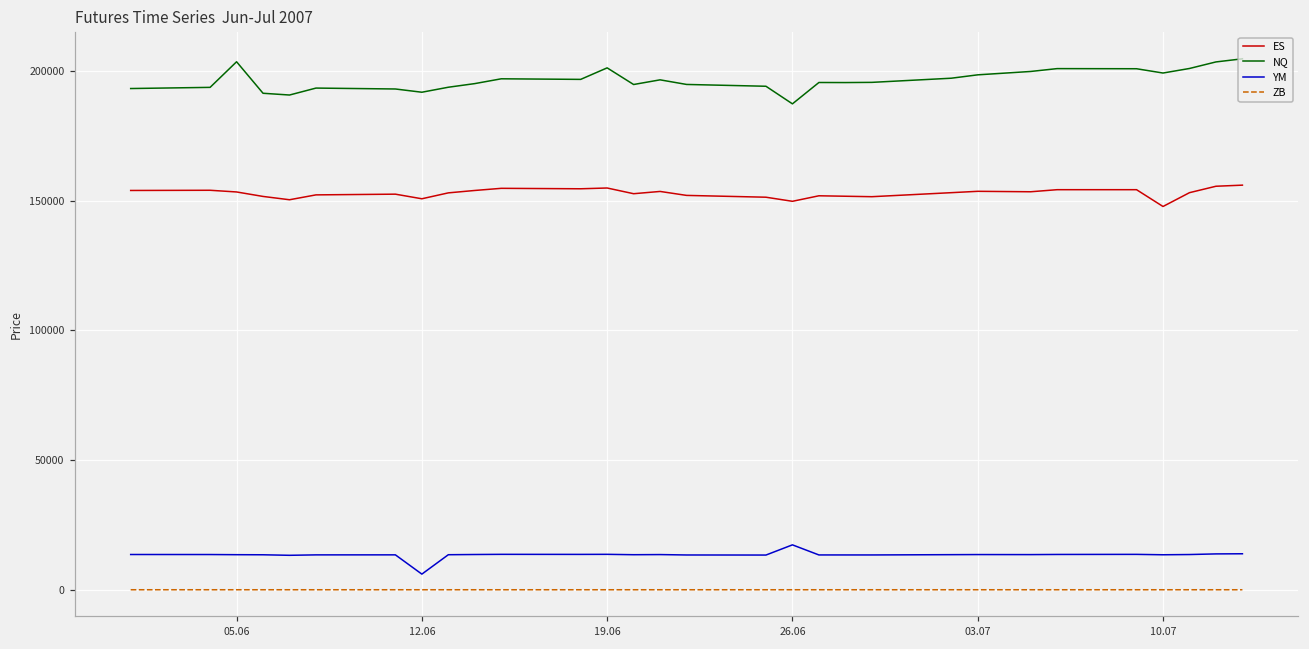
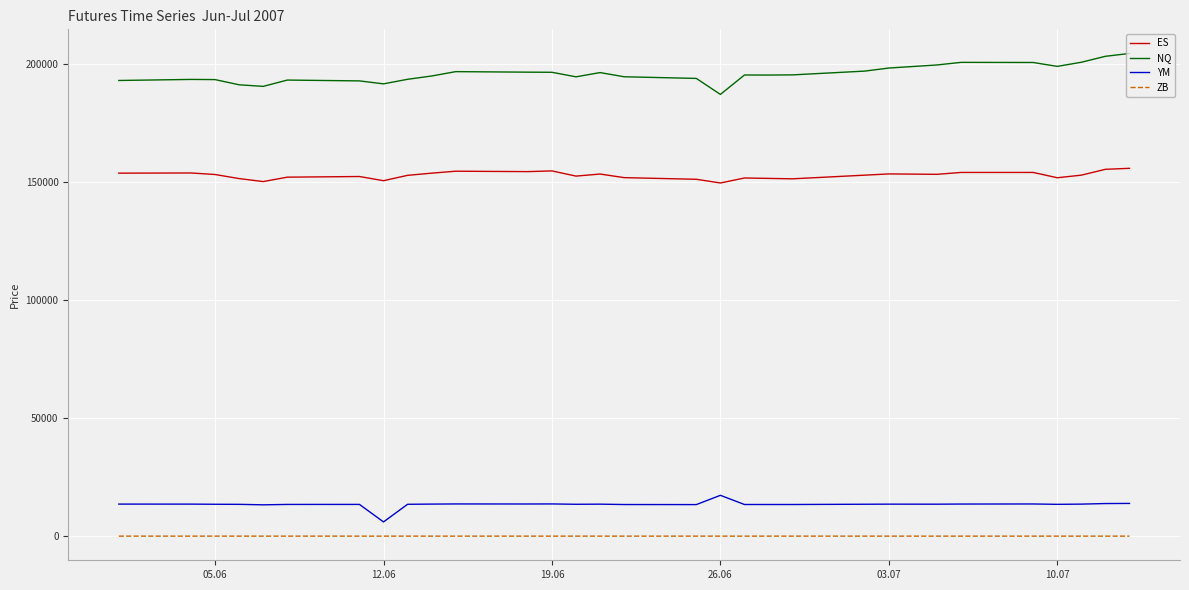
  {
    "ES": {
      "05.06": 153000,
      "12.06": 151000,
      "19.06": 155000,
      "26.06": 150000,
      "03.07": 154000,
-     "10.07": 148000
+     "10.07": 152000
    },
    "NQ": {
-     "05.06": 204000,
+     "05.06": 194000,
      "12.06": 192000,
-     "19.06": 201000,
+     "19.06": 197000,
      "26.06": 187000,
      "03.07": 199000,
      "10.07": 199000
    },
    "YM": {
      "05.06": 14000,
      "12.06": 6000,
      "19.06": 14000,
      "26.06": 17000,
      "03.07": 14000,
      "10.07": 14000
    },
    "ZB": {
      "05.06": 0,
      "12.06": 0,
      "19.06": 0,
      "26.06": 0,
      "03.07": 0,
      "10.07": 0
    }
  }
